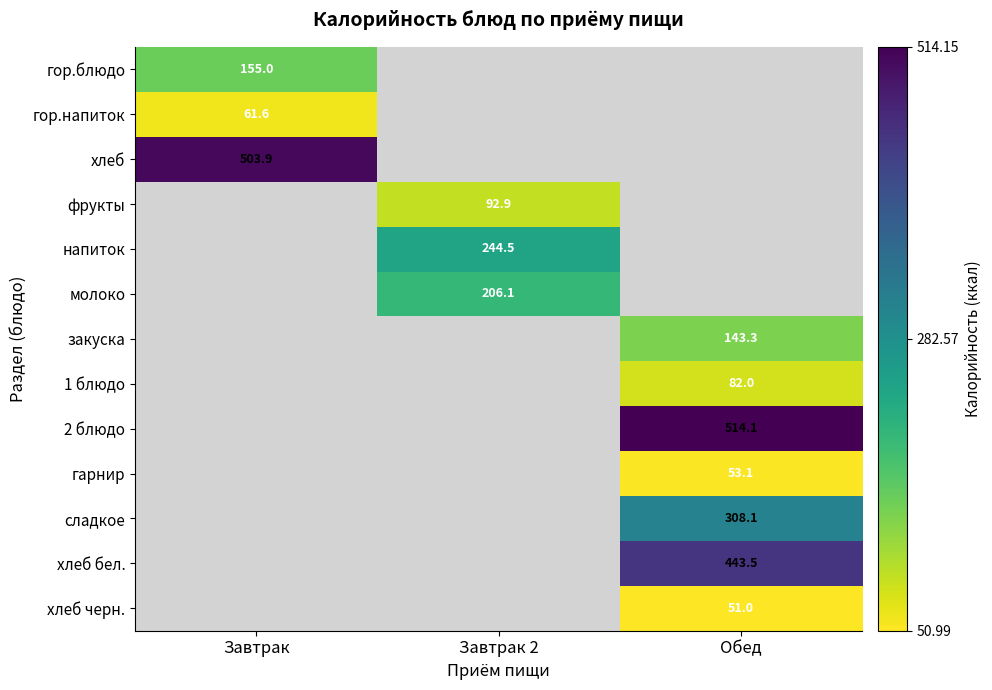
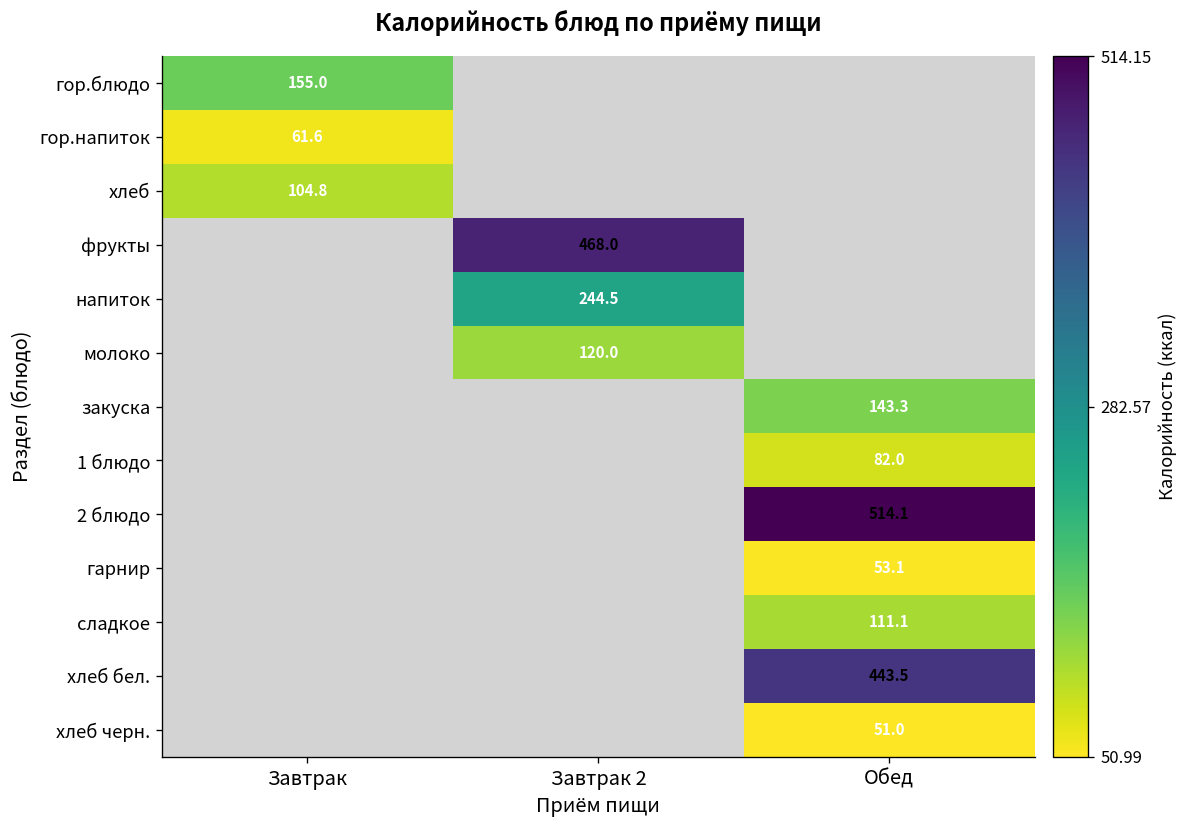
  {
    "гор.блюдо": {
      "Завтрак": 155.0
    },
    "гор.напиток": {
      "Завтрак": 61.6
    },
    "хлеб": {
-     "Завтрак": 503.9
+     "Завтрак": 104.8
    },
    "фрукты": {
-     "Завтрак 2": 92.9
+     "Завтрак 2": 468.0
    },
    "напиток": {
      "Завтрак 2": 244.5
    },
    "молоко": {
-     "Завтрак 2": 206.1
+     "Завтрак 2": 120.0
    },
    "закуска": {
      "Обед": 143.3
    },
    "1 блюдо": {
      "Обед": 82.0
    },
    "2 блюдо": {
      "Обед": 514.1
    },
    "гарнир": {
      "Обед": 53.1
    },
    "сладкое": {
-     "Обед": 308.1
+     "Обед": 111.1
    },
    "хлеб бел.": {
      "Обед": 443.5
    },
    "хлеб черн.": {
      "Обед": 51.0
    }
  }
